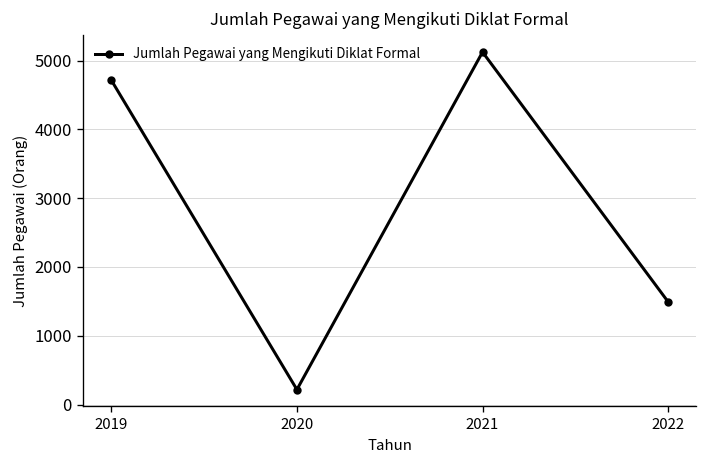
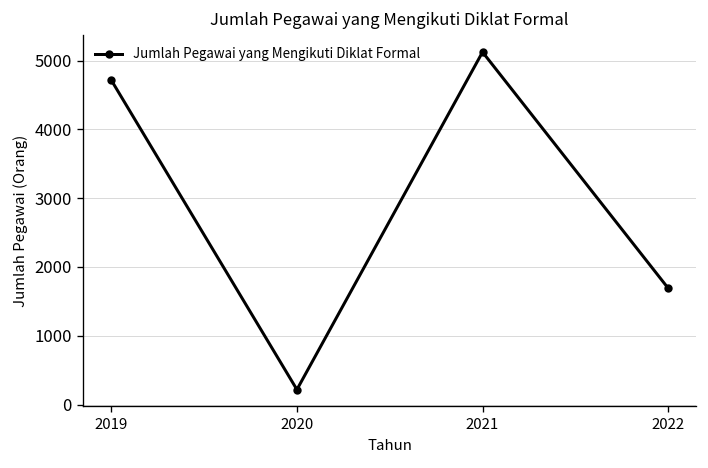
  {
    "2019": 4700,
    "2020": 200,
    "2021": 5100,
-   "2022": 1500
+   "2022": 1700
  }
